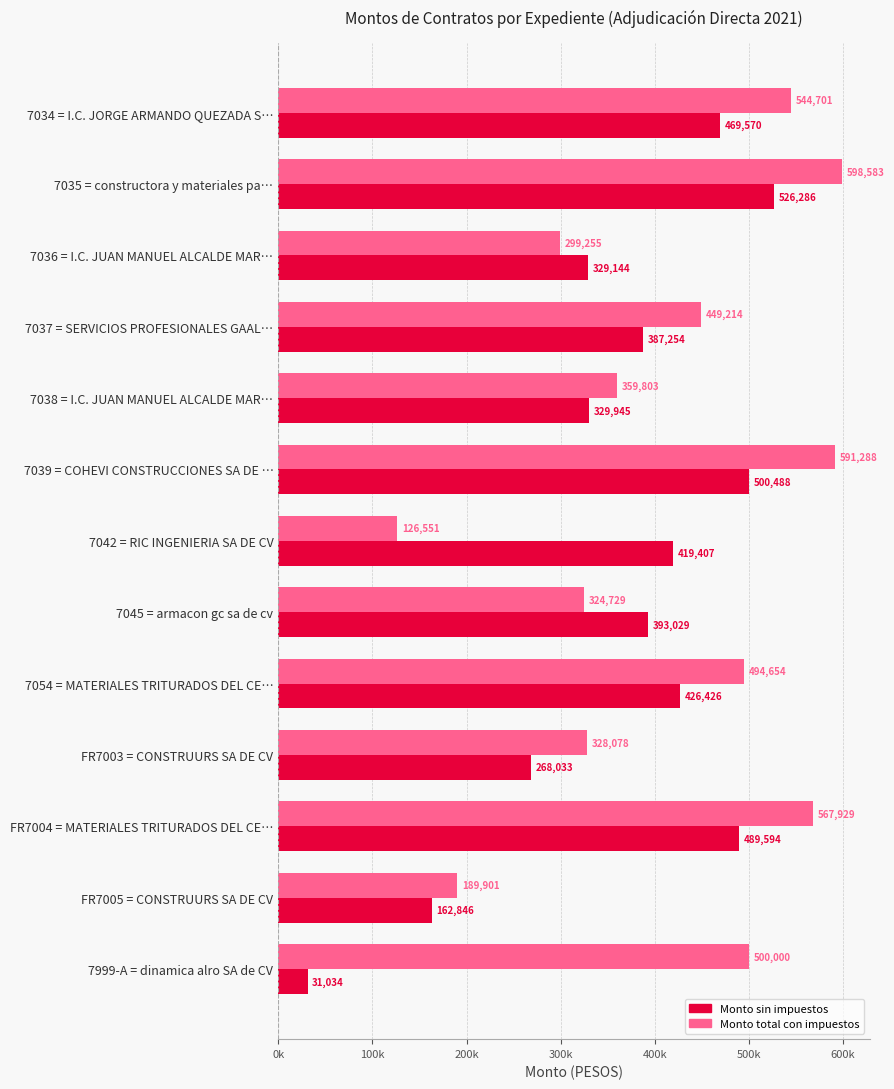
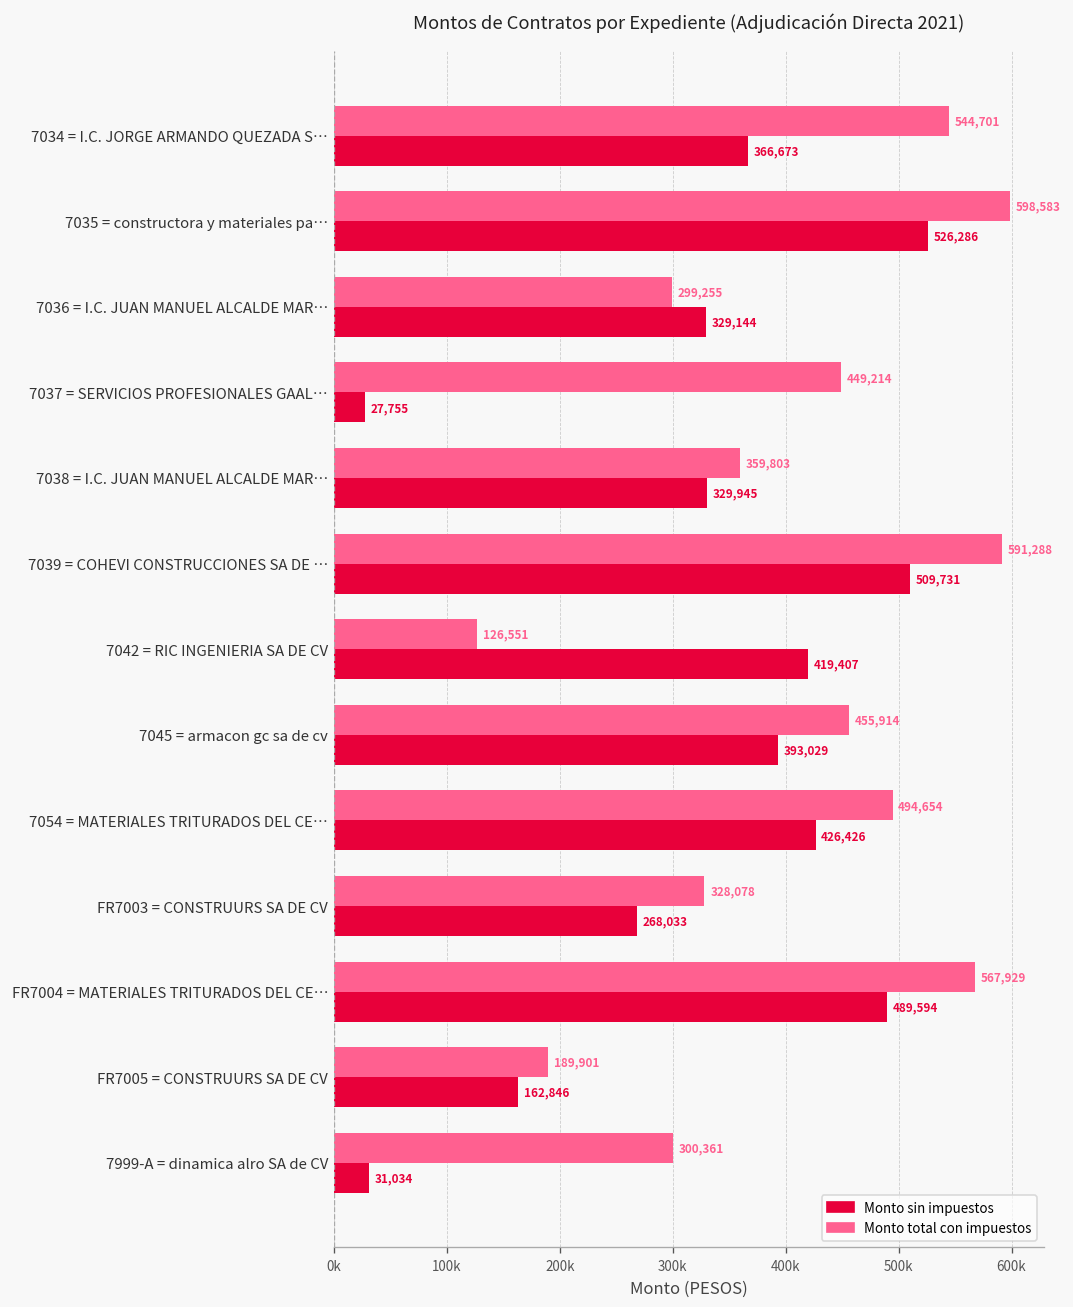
  {
    "Monto sin impuestos": {
-     "7034 = I.C. JORGE ARMANDO QUEZADA S…": "469,570",
+     "7034 = I.C. JORGE ARMANDO QUEZADA S…": "366,673",
      "7035 = constructora y materiales pa…": "526,286",
      "7036 = I.C. JUAN MANUEL ALCALDE MAR…": "329,144",
-     "7037 = SERVICIOS PROFESIONALES GAAL…": "387,254",
+     "7037 = SERVICIOS PROFESIONALES GAAL…": "27,755",
      "7038 = I.C. JUAN MANUEL ALCALDE MAR…": "329,945",
-     "7039 = COHEVI CONSTRUCCIONES SA DE …": "500,488",
+     "7039 = COHEVI CONSTRUCCIONES SA DE …": "509,731",
      "7042 = RIC INGENIERIA SA DE CV": "419,407",
      "7045 = armacon gc sa de cv": "393,029",
      "7054 = MATERIALES TRITURADOS DEL CE…": "426,426",
      "FR7003 = CONSTRUURS SA DE CV": "268,033",
      "FR7004 = MATERIALES TRITURADOS DEL CE…": "489,594",
      "FR7005 = CONSTRUURS SA DE CV": "162,846",
      "7999-A = dinamica alro SA de CV": "31,034"
    },
    "Monto total con impuestos": {
      "7034 = I.C. JORGE ARMANDO QUEZADA S…": "544,701",
      "7035 = constructora y materiales pa…": "598,583",
      "7036 = I.C. JUAN MANUEL ALCALDE MAR…": "299,255",
      "7037 = SERVICIOS PROFESIONALES GAAL…": "449,214",
      "7038 = I.C. JUAN MANUEL ALCALDE MAR…": "359,803",
      "7039 = COHEVI CONSTRUCCIONES SA DE …": "591,288",
      "7042 = RIC INGENIERIA SA DE CV": "126,551",
-     "7045 = armacon gc sa de cv": "324,729",
+     "7045 = armacon gc sa de cv": "455,914",
      "7054 = MATERIALES TRITURADOS DEL CE…": "494,654",
      "FR7003 = CONSTRUURS SA DE CV": "328,078",
      "FR7004 = MATERIALES TRITURADOS DEL CE…": "567,929",
      "FR7005 = CONSTRUURS SA DE CV": "189,901",
-     "7999-A = dinamica alro SA de CV": "500,000"
+     "7999-A = dinamica alro SA de CV": "300,361"
    }
  }
